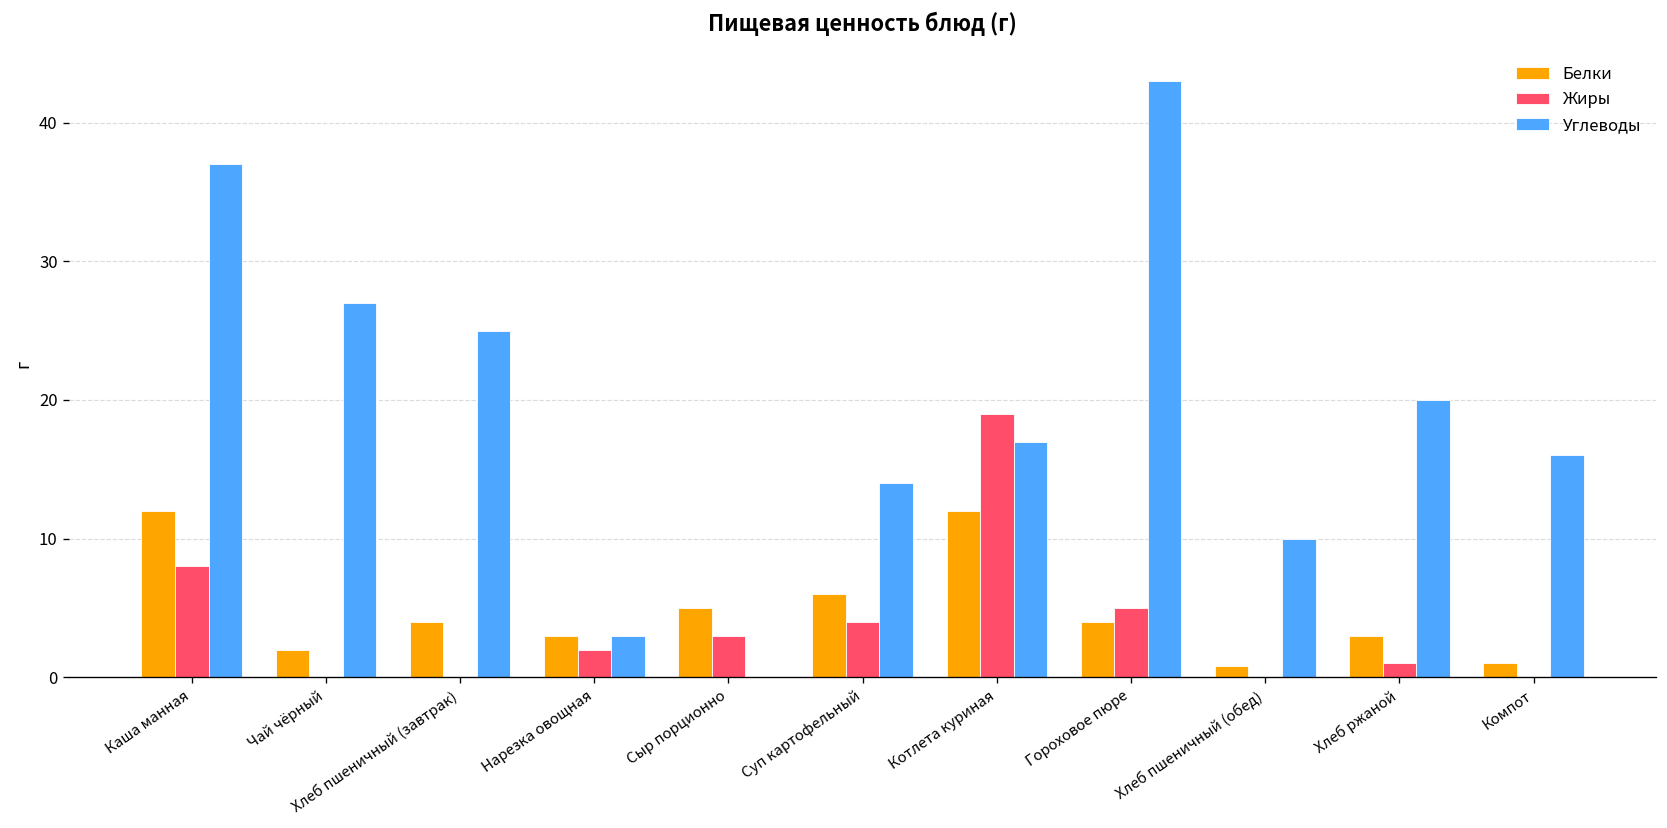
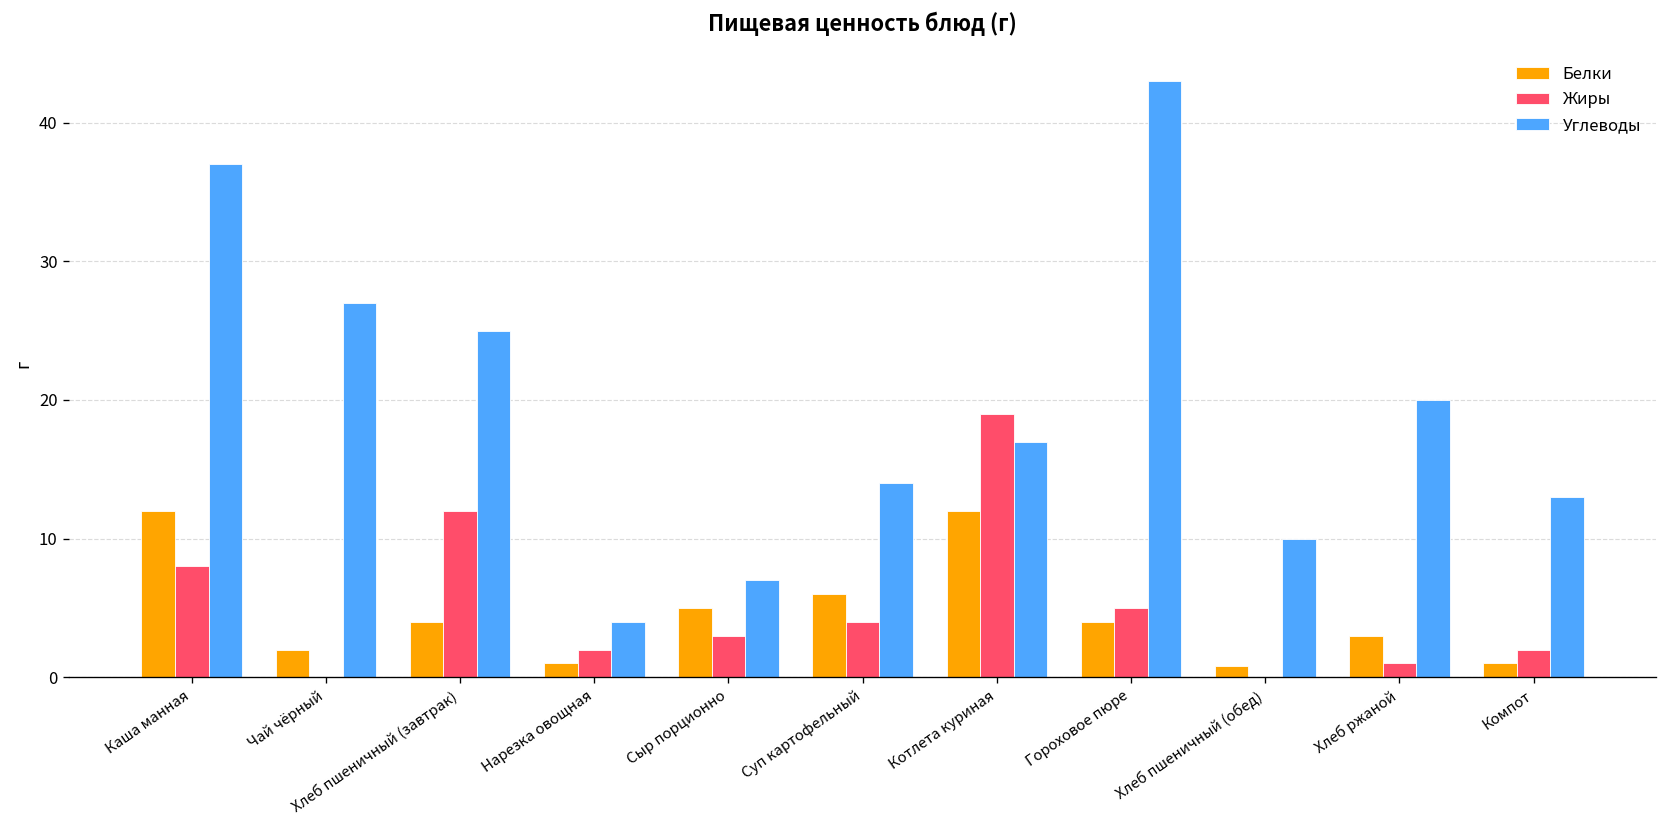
  {
    "Белки": {
      "Каша манная": 12,
      "Чай чёрный": 2,
      "Хлеб пшеничный (завтрак)": 4,
-     "Нарезка овощная": 3,
+     "Нарезка овощная": 1,
      "Сыр порционно": 5,
      "Суп картофельный": 6,
      "Котлета куриная": 12,
      "Гороховое пюре": 4,
      "Хлеб пшеничный (обед)": 1,
      "Хлеб ржаной": 3,
      "Компот": 1
    },
    "Жиры": {
      "Каша манная": 8,
      "Чай чёрный": 0,
-     "Хлеб пшеничный (завтрак)": 0,
+     "Хлеб пшеничный (завтрак)": 12,
      "Нарезка овощная": 2,
      "Сыр порционно": 3,
      "Суп картофельный": 4,
      "Котлета куриная": 19,
      "Гороховое пюре": 5,
      "Хлеб пшеничный (обед)": 0,
      "Хлеб ржаной": 1,
-     "Компот": 0
+     "Компот": 2
    },
    "Углеводы": {
      "Каша манная": 37,
      "Чай чёрный": 27,
      "Хлеб пшеничный (завтрак)": 25,
-     "Нарезка овощная": 3,
-     "Сыр порционно": 0,
+     "Нарезка овощная": 4,
+     "Сыр порционно": 7,
      "Суп картофельный": 14,
      "Котлета куриная": 17,
      "Гороховое пюре": 43,
      "Хлеб пшеничный (обед)": 10,
      "Хлеб ржаной": 20,
-     "Компот": 16
+     "Компот": 13
    }
  }
